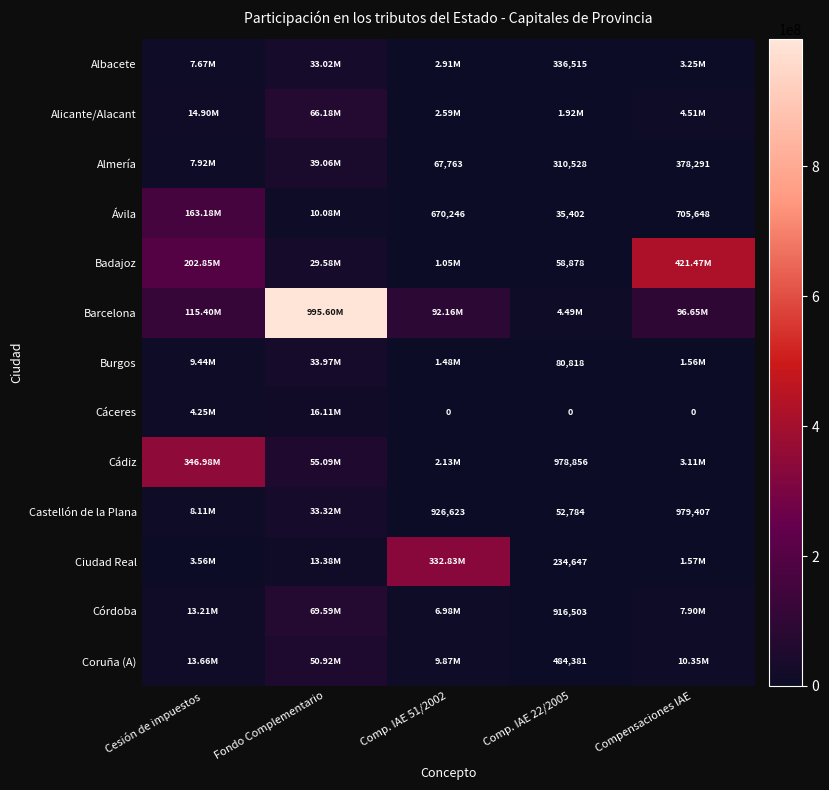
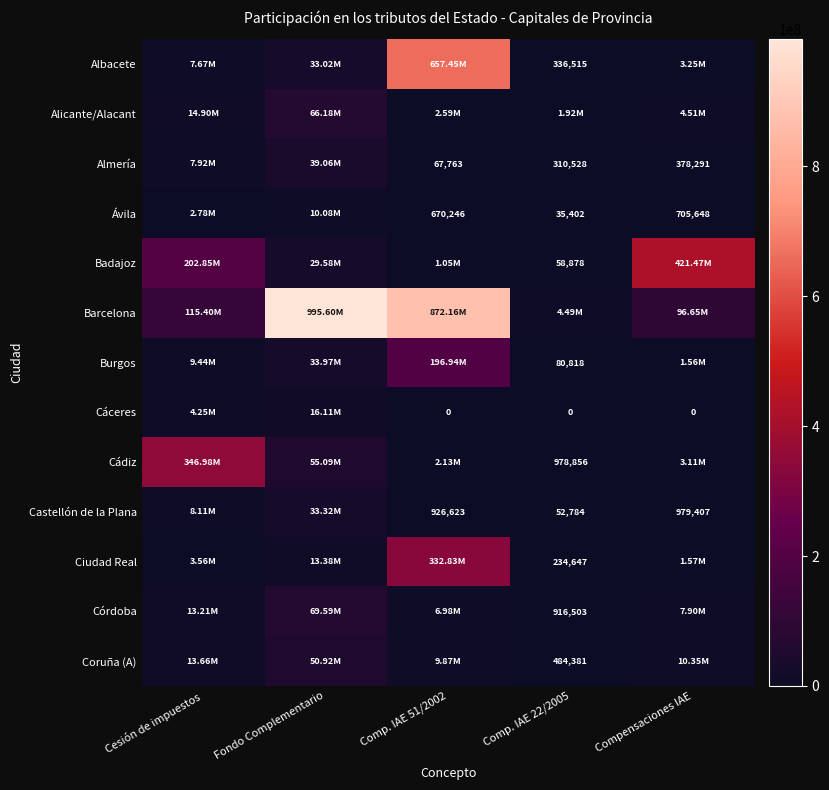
  {
    "Albacete": {
      "Cesión de impuestos": "7.67M",
      "Fondo Complementario": "33.02M",
-     "Comp. IAE 51/2002": "2.91M",
+     "Comp. IAE 51/2002": "657.45M",
      "Comp. IAE 22/2005": "336,515",
      "Compensaciones IAE": "3.25M"
    },
    "Alicante/Alacant": {
      "Cesión de impuestos": "14.90M",
      "Fondo Complementario": "66.18M",
      "Comp. IAE 51/2002": "2.59M",
      "Comp. IAE 22/2005": "1.92M",
      "Compensaciones IAE": "4.51M"
    },
    "Almería": {
      "Cesión de impuestos": "7.92M",
      "Fondo Complementario": "39.06M",
      "Comp. IAE 51/2002": "67,763",
      "Comp. IAE 22/2005": "310,528",
      "Compensaciones IAE": "378,291"
    },
    "Ávila": {
-     "Cesión de impuestos": "163.18M",
+     "Cesión de impuestos": "2.78M",
      "Fondo Complementario": "10.08M",
      "Comp. IAE 51/2002": "670,246",
      "Comp. IAE 22/2005": "35,402",
      "Compensaciones IAE": "705,648"
    },
    "Badajoz": {
      "Cesión de impuestos": "202.85M",
      "Fondo Complementario": "29.58M",
      "Comp. IAE 51/2002": "1.05M",
      "Comp. IAE 22/2005": "58,878",
      "Compensaciones IAE": "421.47M"
    },
    "Barcelona": {
      "Cesión de impuestos": "115.40M",
      "Fondo Complementario": "995.60M",
-     "Comp. IAE 51/2002": "92.16M",
+     "Comp. IAE 51/2002": "872.16M",
      "Comp. IAE 22/2005": "4.49M",
      "Compensaciones IAE": "96.65M"
    },
    "Burgos": {
      "Cesión de impuestos": "9.44M",
      "Fondo Complementario": "33.97M",
-     "Comp. IAE 51/2002": "1.48M",
+     "Comp. IAE 51/2002": "196.94M",
      "Comp. IAE 22/2005": "80,818",
      "Compensaciones IAE": "1.56M"
    },
    "Cáceres": {
      "Cesión de impuestos": "4.25M",
      "Fondo Complementario": "16.11M",
      "Comp. IAE 51/2002": "0",
      "Comp. IAE 22/2005": "0",
      "Compensaciones IAE": "0"
    },
    "Cádiz": {
      "Cesión de impuestos": "346.98M",
      "Fondo Complementario": "55.09M",
      "Comp. IAE 51/2002": "2.13M",
      "Comp. IAE 22/2005": "978,856",
      "Compensaciones IAE": "3.11M"
    },
    "Castellón de la Plana": {
      "Cesión de impuestos": "8.11M",
      "Fondo Complementario": "33.32M",
      "Comp. IAE 51/2002": "926,623",
      "Comp. IAE 22/2005": "52,784",
      "Compensaciones IAE": "979,407"
    },
    "Ciudad Real": {
      "Cesión de impuestos": "3.56M",
      "Fondo Complementario": "13.38M",
      "Comp. IAE 51/2002": "332.83M",
      "Comp. IAE 22/2005": "234,647",
      "Compensaciones IAE": "1.57M"
    },
    "Córdoba": {
      "Cesión de impuestos": "13.21M",
      "Fondo Complementario": "69.59M",
      "Comp. IAE 51/2002": "6.98M",
      "Comp. IAE 22/2005": "916,503",
      "Compensaciones IAE": "7.90M"
    },
    "Coruña (A)": {
      "Cesión de impuestos": "13.66M",
      "Fondo Complementario": "50.92M",
      "Comp. IAE 51/2002": "9.87M",
      "Comp. IAE 22/2005": "484,381",
      "Compensaciones IAE": "10.35M"
    }
  }
